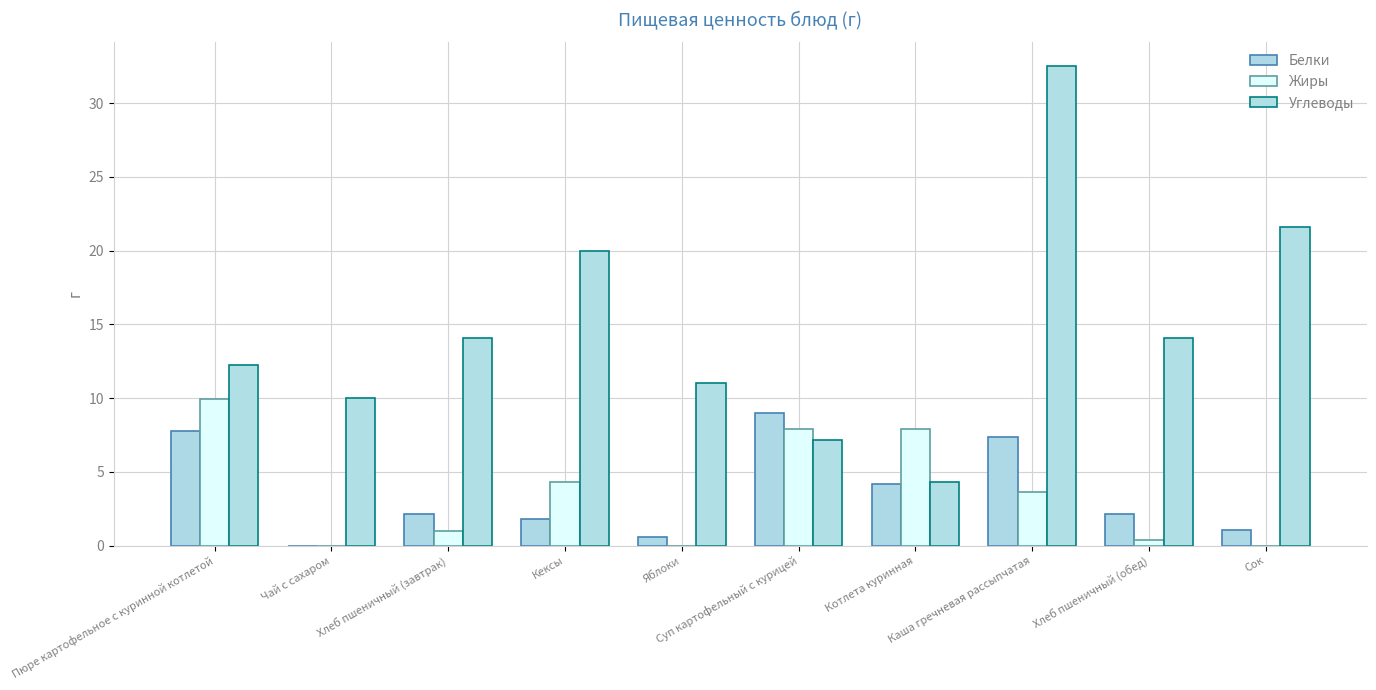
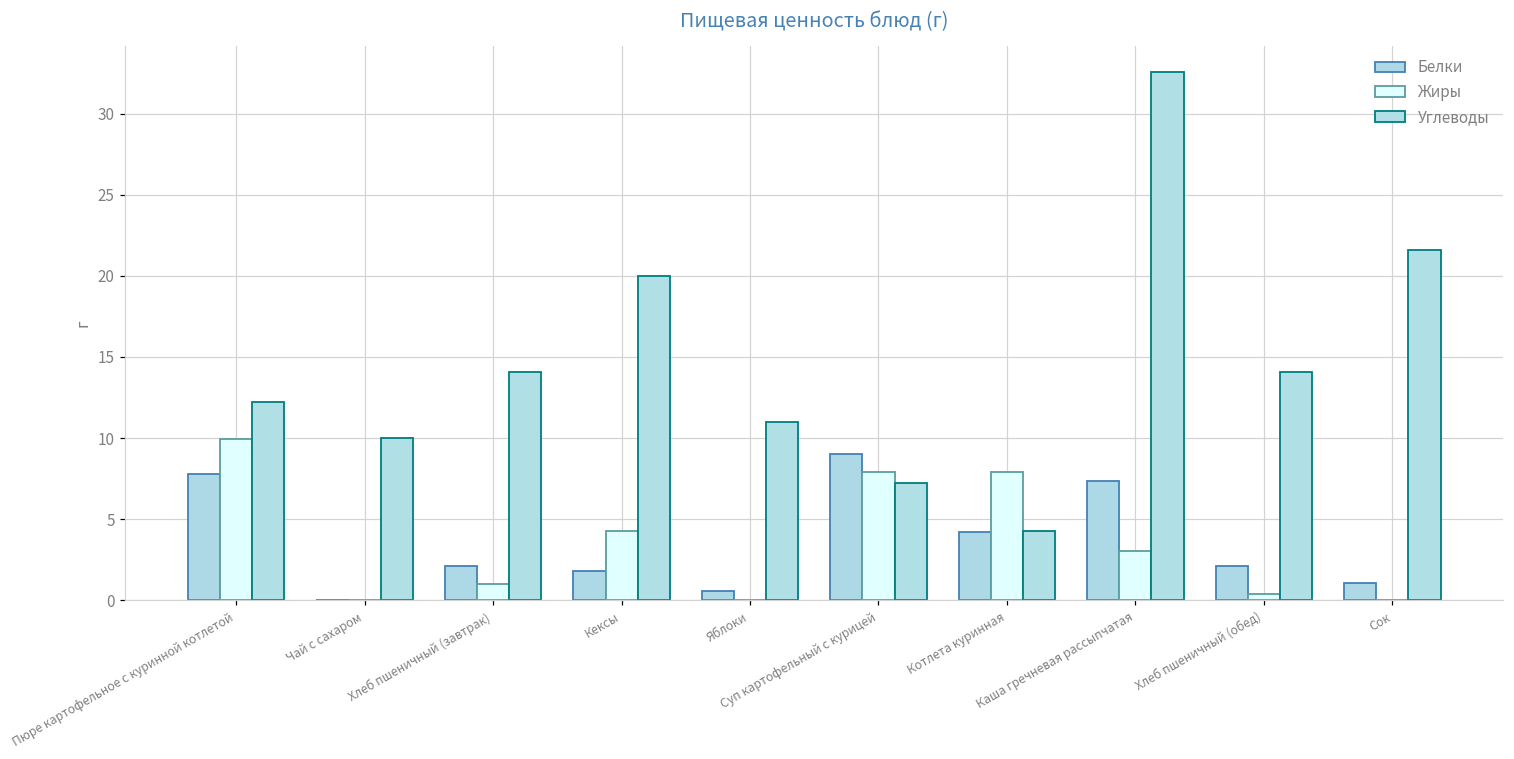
  {
    "Жиры": {
      "Пюре картофельное с куринной котлетой": 9.9,
      "Чай с сахаром": 0.0,
      "Хлеб пшеничный (завтрак)": 1.0,
      "Кексы": 4.3,
      "Яблоки": 0.0,
      "Суп картофельный с курицей": 7.9,
      "Котлета куринная": 7.9,
-     "Каша гречневая рассыпчатая": 3.6,
+     "Каша гречневая рассыпчатая": 3.0,
      "Хлеб пшеничный (обед)": 0.4,
      "Сок": 0.0
    }
  }
